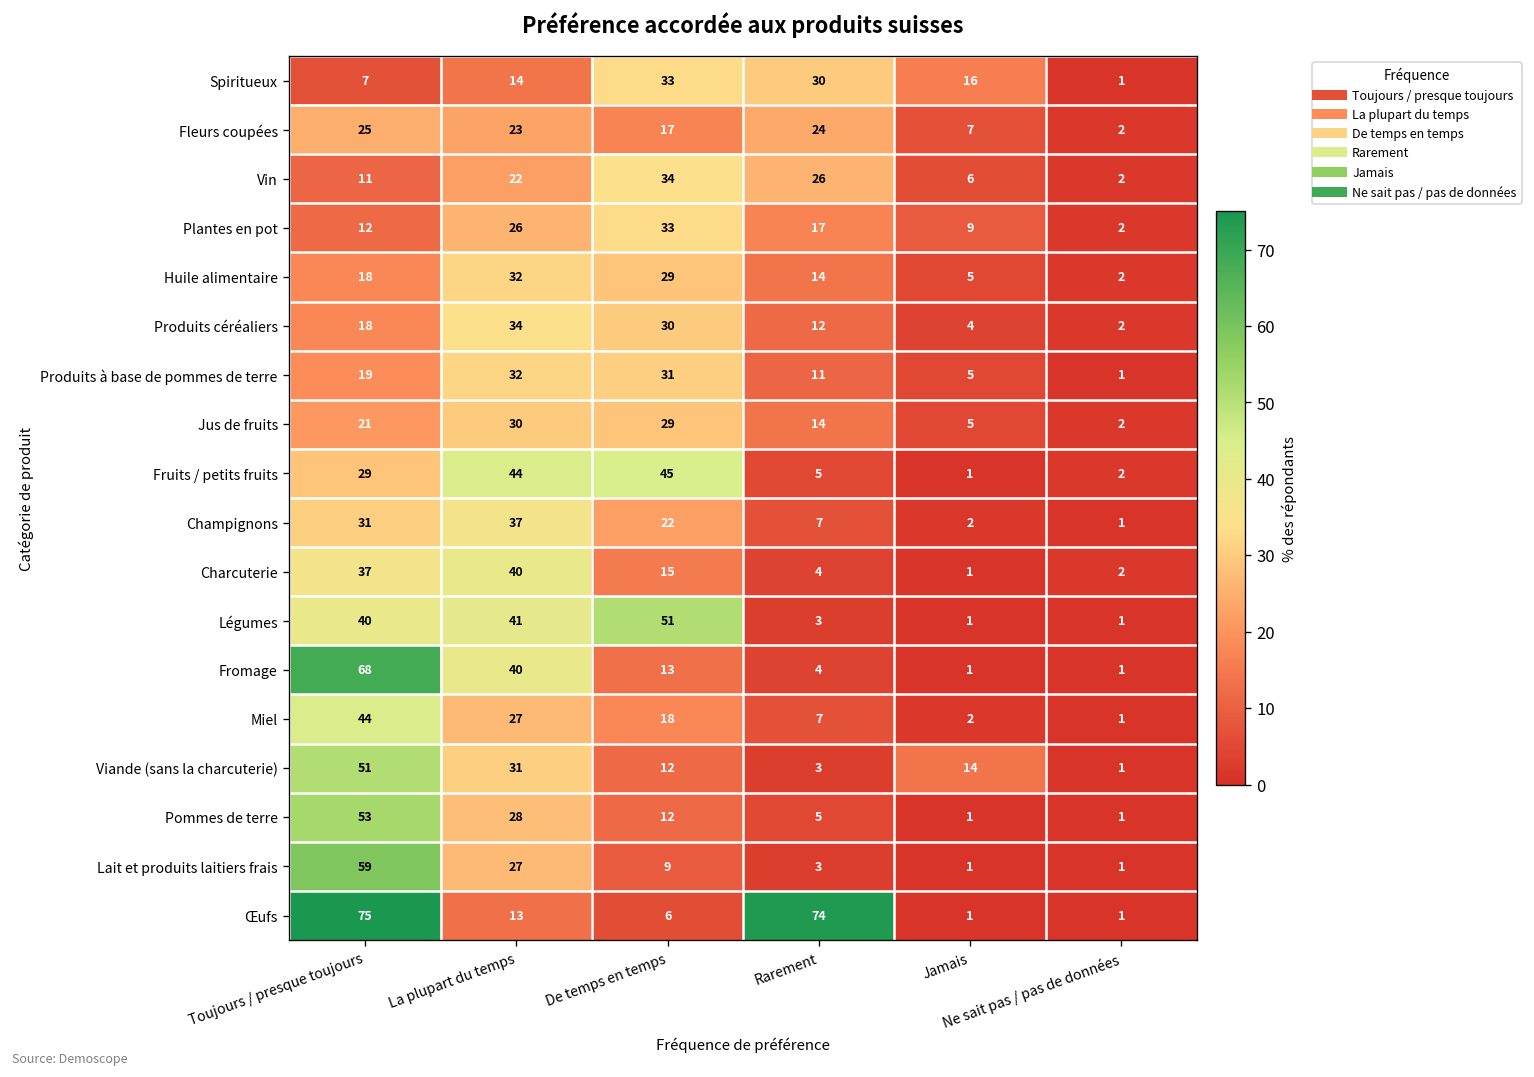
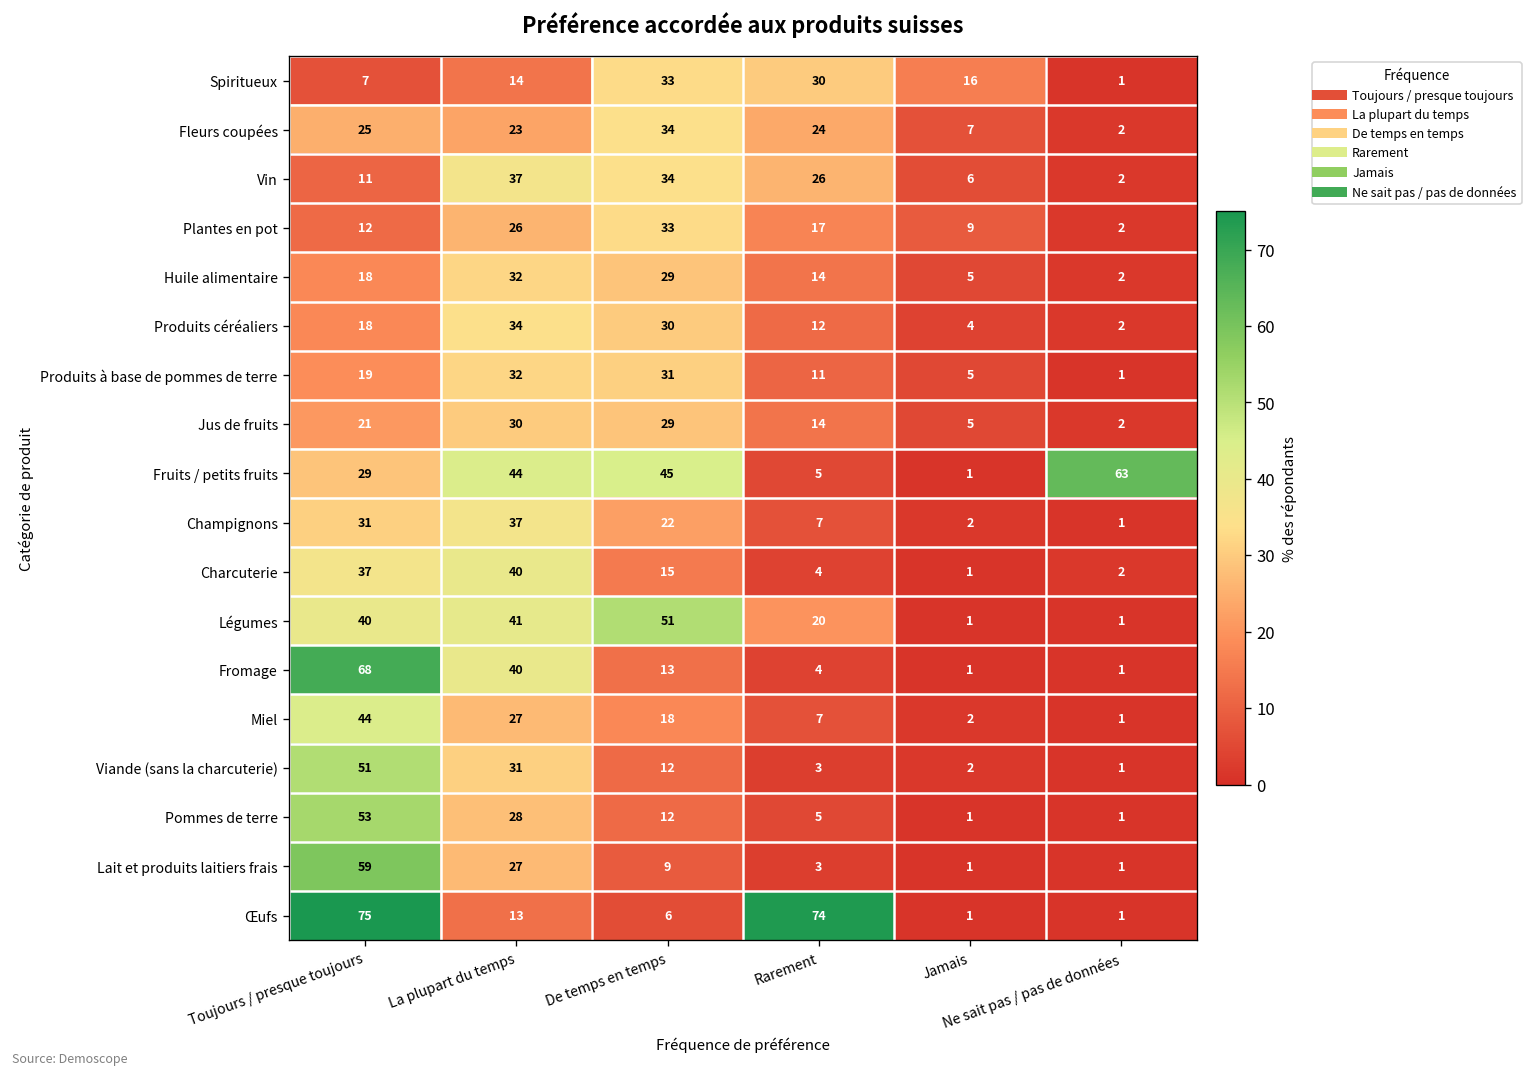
  {
    "Spiritueux": {
      "Toujours / presque toujours": 7,
      "La plupart du temps": 14,
      "De temps en temps": 33,
      "Rarement": 30,
      "Jamais": 16,
      "Ne sait pas / pas de données": 1
    },
    "Fleurs coupées": {
      "Toujours / presque toujours": 25,
      "La plupart du temps": 23,
-     "De temps en temps": 17,
+     "De temps en temps": 34,
      "Rarement": 24,
      "Jamais": 7,
      "Ne sait pas / pas de données": 2
    },
    "Vin": {
      "Toujours / presque toujours": 11,
-     "La plupart du temps": 22,
+     "La plupart du temps": 37,
      "De temps en temps": 34,
      "Rarement": 26,
      "Jamais": 6,
      "Ne sait pas / pas de données": 2
    },
    "Plantes en pot": {
      "Toujours / presque toujours": 12,
      "La plupart du temps": 26,
      "De temps en temps": 33,
      "Rarement": 17,
      "Jamais": 9,
      "Ne sait pas / pas de données": 2
    },
    "Huile alimentaire": {
      "Toujours / presque toujours": 18,
      "La plupart du temps": 32,
      "De temps en temps": 29,
      "Rarement": 14,
      "Jamais": 5,
      "Ne sait pas / pas de données": 2
    },
    "Produits céréaliers": {
      "Toujours / presque toujours": 18,
      "La plupart du temps": 34,
      "De temps en temps": 30,
      "Rarement": 12,
      "Jamais": 4,
      "Ne sait pas / pas de données": 2
    },
    "Produits à base de pommes de terre": {
      "Toujours / presque toujours": 19,
      "La plupart du temps": 32,
      "De temps en temps": 31,
      "Rarement": 11,
      "Jamais": 5,
      "Ne sait pas / pas de données": 1
    },
    "Jus de fruits": {
      "Toujours / presque toujours": 21,
      "La plupart du temps": 30,
      "De temps en temps": 29,
      "Rarement": 14,
      "Jamais": 5,
      "Ne sait pas / pas de données": 2
    },
    "Fruits / petits fruits": {
      "Toujours / presque toujours": 29,
      "La plupart du temps": 44,
      "De temps en temps": 45,
      "Rarement": 5,
      "Jamais": 1,
-     "Ne sait pas / pas de données": 2
+     "Ne sait pas / pas de données": 63
    },
    "Champignons": {
      "Toujours / presque toujours": 31,
      "La plupart du temps": 37,
      "De temps en temps": 22,
      "Rarement": 7,
      "Jamais": 2,
      "Ne sait pas / pas de données": 1
    },
    "Charcuterie": {
      "Toujours / presque toujours": 37,
      "La plupart du temps": 40,
      "De temps en temps": 15,
      "Rarement": 4,
      "Jamais": 1,
      "Ne sait pas / pas de données": 2
    },
    "Légumes": {
      "Toujours / presque toujours": 40,
      "La plupart du temps": 41,
      "De temps en temps": 51,
-     "Rarement": 3,
+     "Rarement": 20,
      "Jamais": 1,
      "Ne sait pas / pas de données": 1
    },
    "Fromage": {
      "Toujours / presque toujours": 68,
      "La plupart du temps": 40,
      "De temps en temps": 13,
      "Rarement": 4,
      "Jamais": 1,
      "Ne sait pas / pas de données": 1
    },
    "Miel": {
      "Toujours / presque toujours": 44,
      "La plupart du temps": 27,
      "De temps en temps": 18,
      "Rarement": 7,
      "Jamais": 2,
      "Ne sait pas / pas de données": 1
    },
    "Viande (sans la charcuterie)": {
      "Toujours / presque toujours": 51,
      "La plupart du temps": 31,
      "De temps en temps": 12,
      "Rarement": 3,
-     "Jamais": 14,
+     "Jamais": 2,
      "Ne sait pas / pas de données": 1
    },
    "Pommes de terre": {
      "Toujours / presque toujours": 53,
      "La plupart du temps": 28,
      "De temps en temps": 12,
      "Rarement": 5,
      "Jamais": 1,
      "Ne sait pas / pas de données": 1
    },
    "Lait et produits laitiers frais": {
      "Toujours / presque toujours": 59,
      "La plupart du temps": 27,
      "De temps en temps": 9,
      "Rarement": 3,
      "Jamais": 1,
      "Ne sait pas / pas de données": 1
    },
    "Œufs": {
      "Toujours / presque toujours": 75,
      "La plupart du temps": 13,
      "De temps en temps": 6,
      "Rarement": 74,
      "Jamais": 1,
      "Ne sait pas / pas de données": 1
    }
  }
